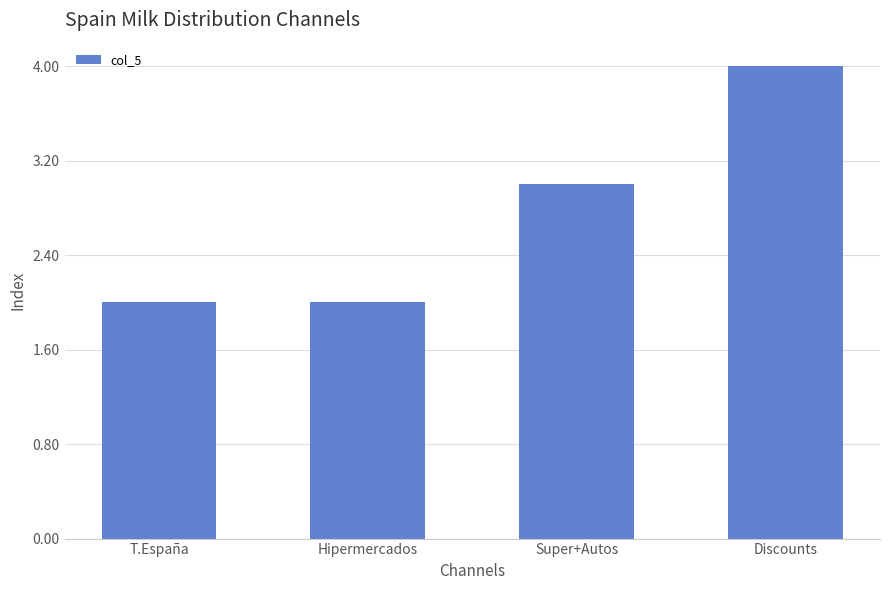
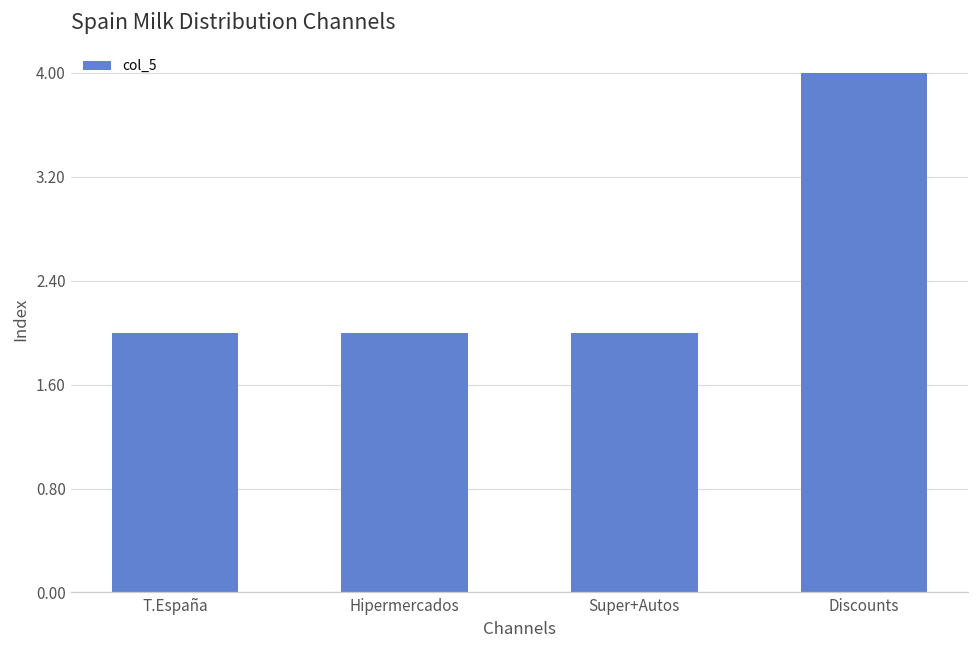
  {
    "T.España": 2,
    "Hipermercados": 2,
-   "Super+Autos": 3,
+   "Super+Autos": 2,
    "Discounts": 4
  }
